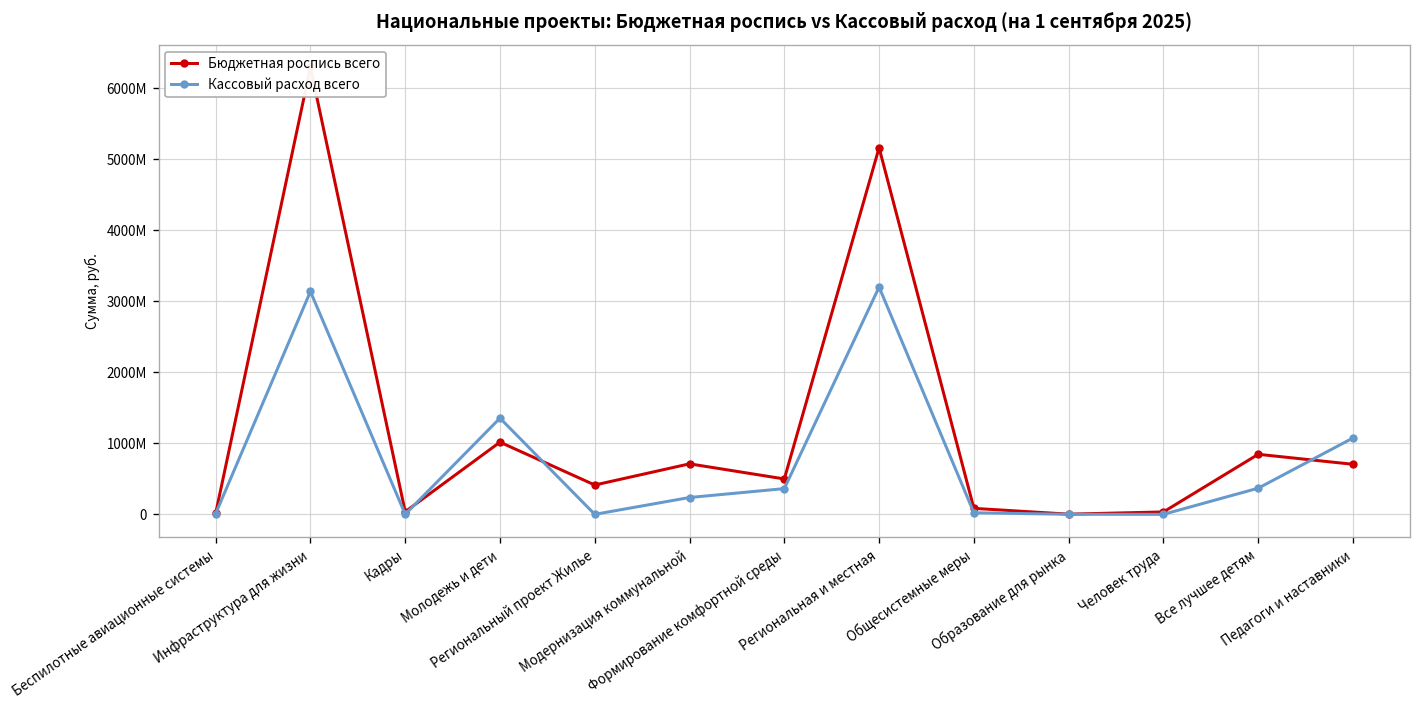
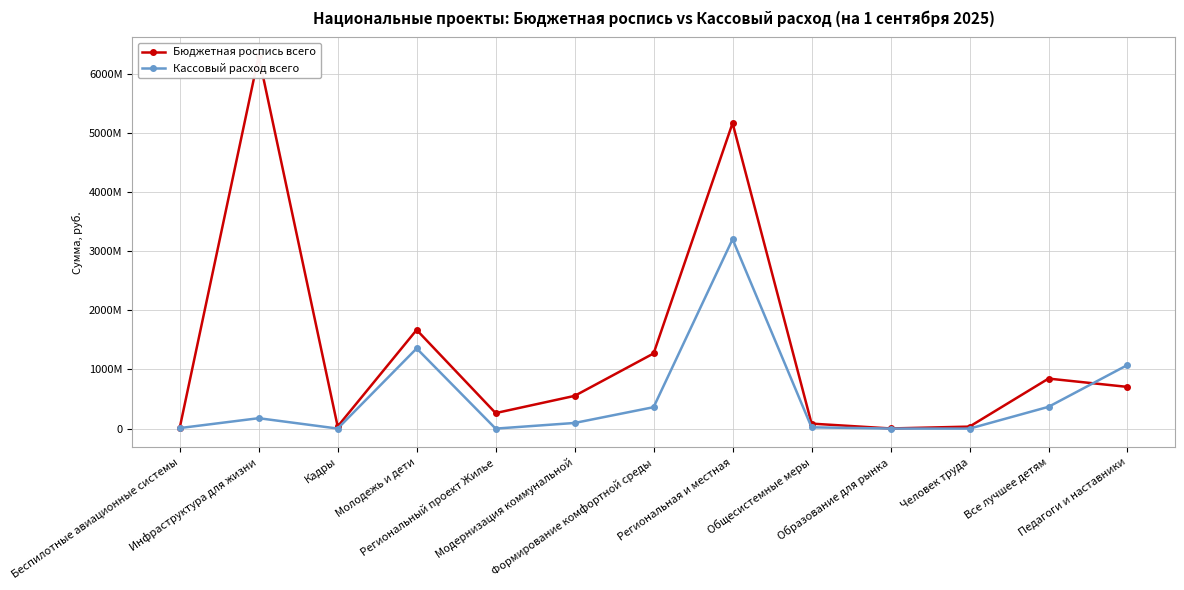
  {
    "Бюджетная роспись всего": {
-     "Молодежь и дети": 1000000000,
-     "Региональный проект Жилье": 400000000,
-     "Модернизация коммунальной": 700000000,
-     "Формирование комфортной среды": 500000000,
+     "Молодежь и дети": 1700000000,
+     "Региональный проект Жилье": 300000000,
+     "Модернизация коммунальной": 600000000,
+     "Формирование комфортной среды": 1300000000,
      "Региональная и местная": 5200000000,
      "Общесистемные меры": 100000000,
      "Все лучшее детям": 800000000,
      "Педагоги и наставники": 700000000
    },
    "Кассовый расход всего": {
-     "Инфраструктура для жизни": 3100000000,
+     "Инфраструктура для жизни": 200000000,
      "Молодежь и дети": 1400000000,
      "Региональный проект Жилье": 0,
-     "Модернизация коммунальной": 200000000,
+     "Модернизация коммунальной": 100000000,
      "Формирование комфортной среды": 400000000,
      "Региональная и местная": 3200000000,
      "Общесистемные меры": 0,
      "Все лучшее детям": 400000000,
      "Педагоги и наставники": 1100000000
    }
  }
